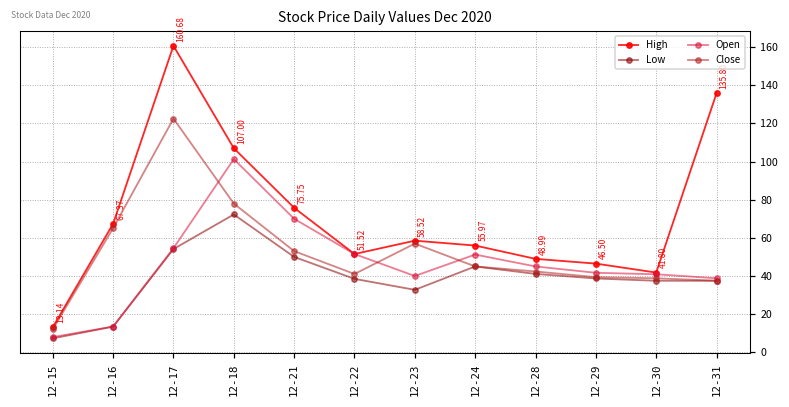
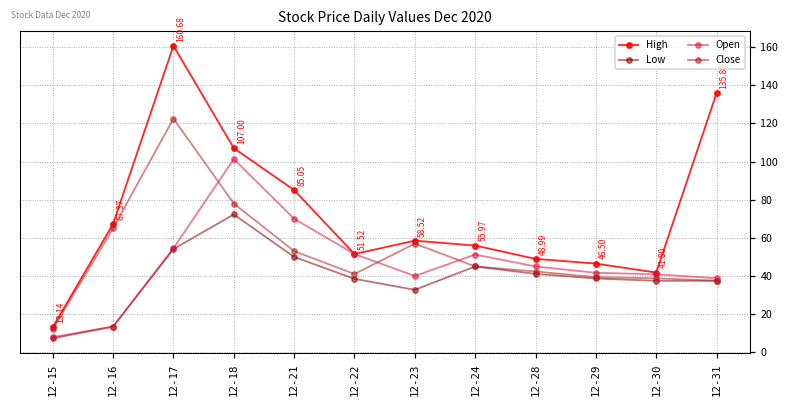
  {
    "High": {
      "12-16": 67.37,
      "12-17": 160.68,
      "12-18": 107.00,
-     "12-21": 75.75,
+     "12-21": 85.05,
      "12-23": 58.52,
      "12-24": 55.97,
      "12-28": 48.99,
      "12-29": 46.50
    }
  }
